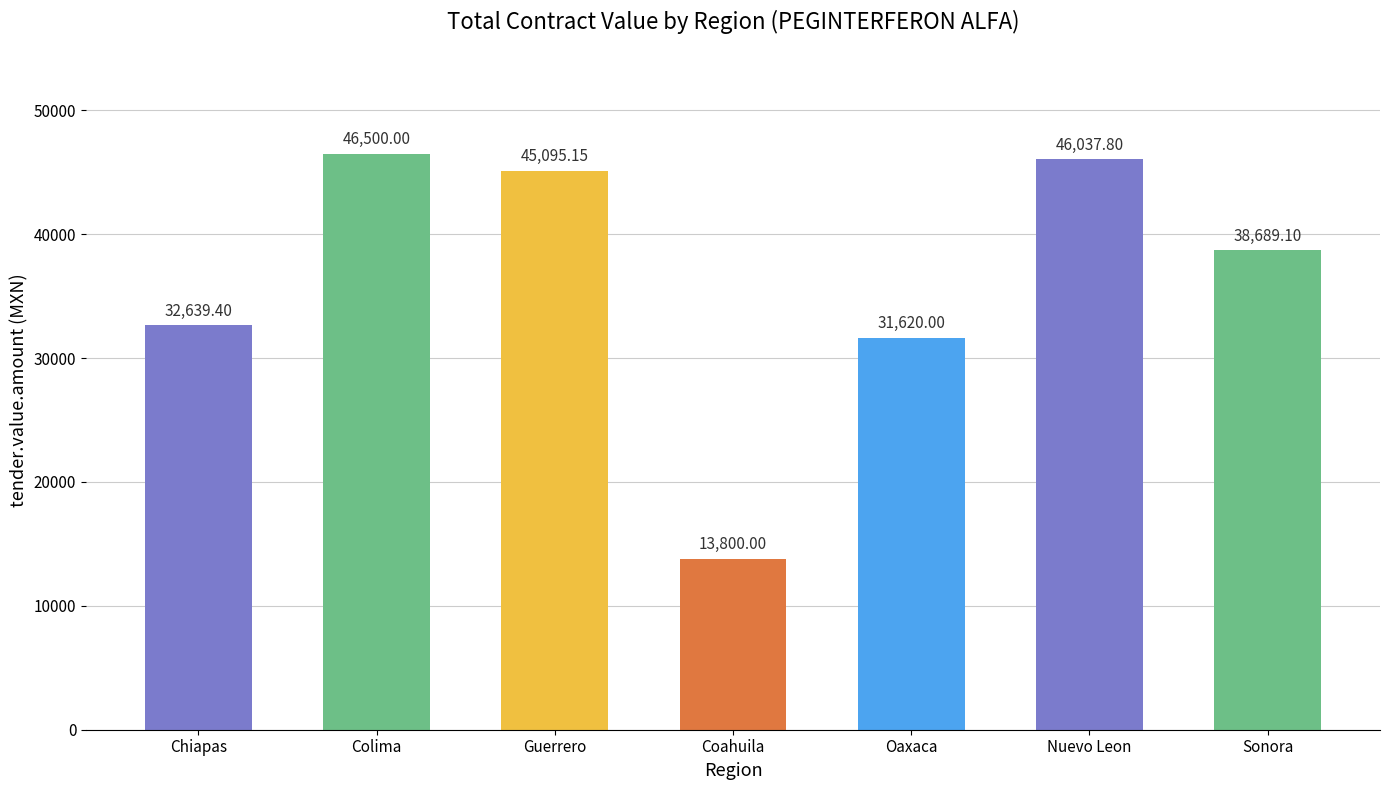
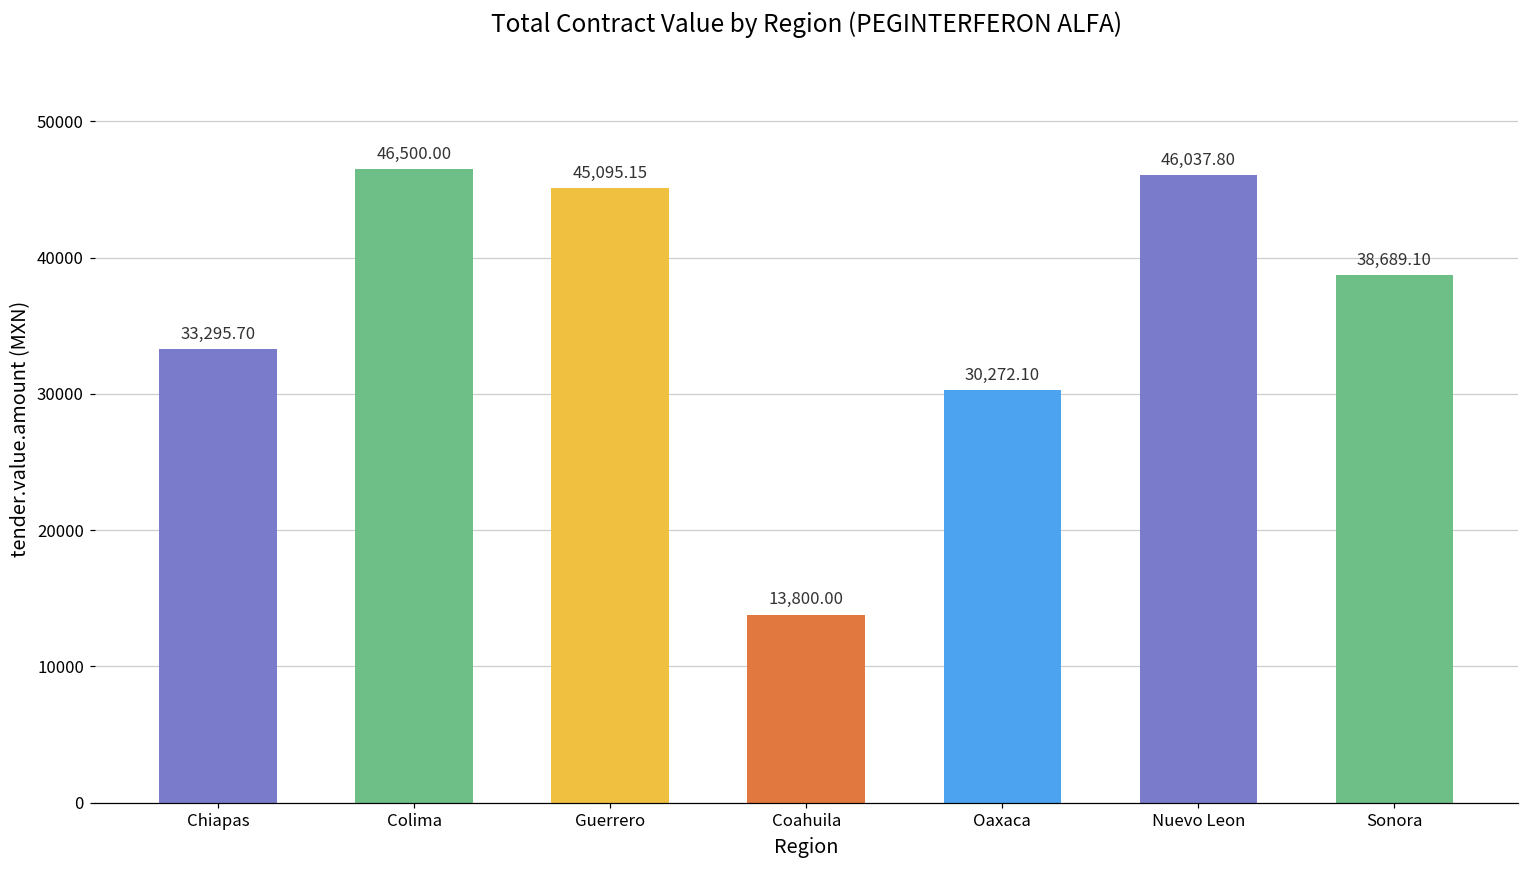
  {
-   "Chiapas": "32,639.40",
+   "Chiapas": "33,295.70",
    "Colima": "46,500.00",
    "Guerrero": "45,095.15",
    "Coahuila": "13,800.00",
-   "Oaxaca": "31,620.00",
+   "Oaxaca": "30,272.10",
    "Nuevo Leon": "46,037.80",
    "Sonora": "38,689.10"
  }
